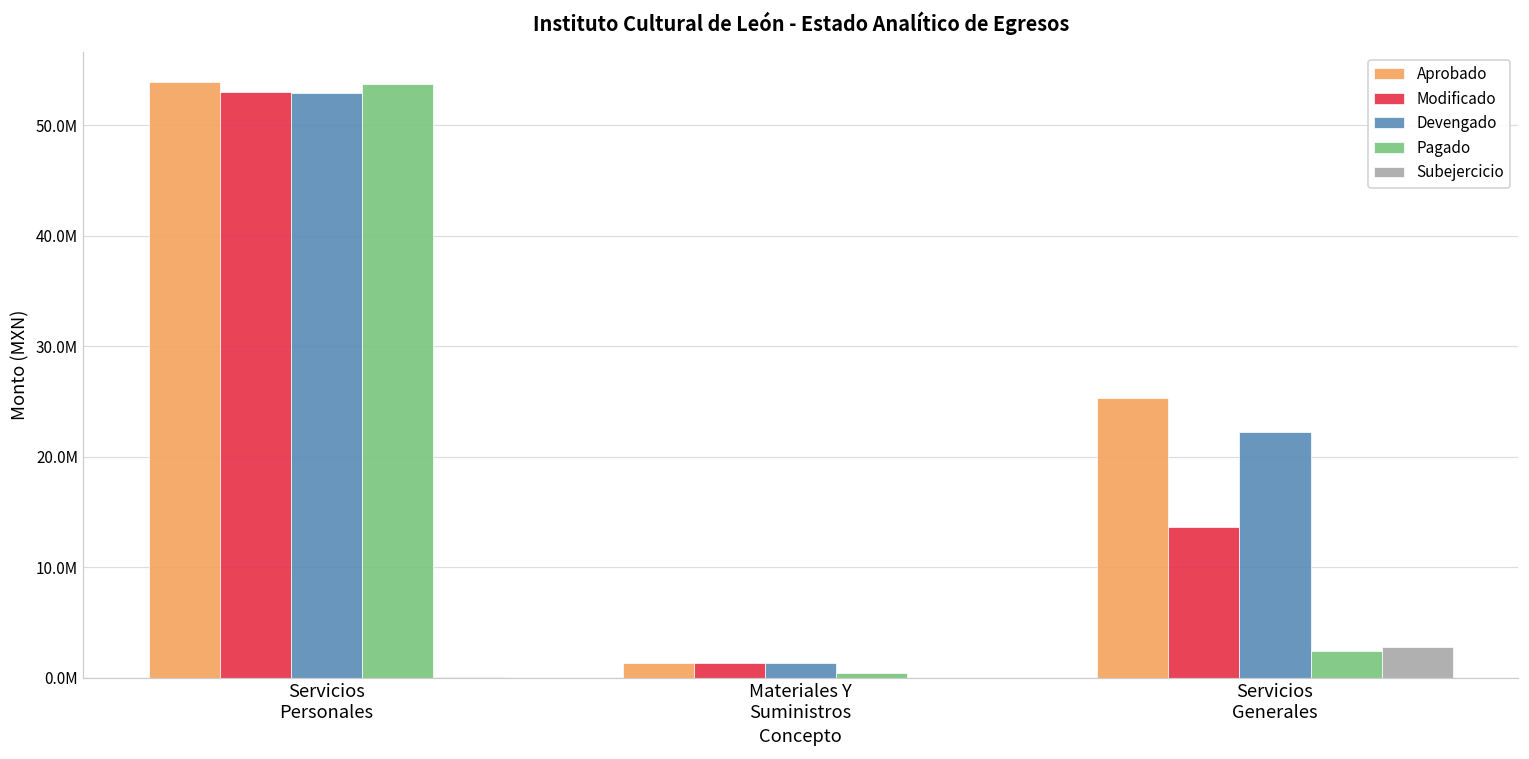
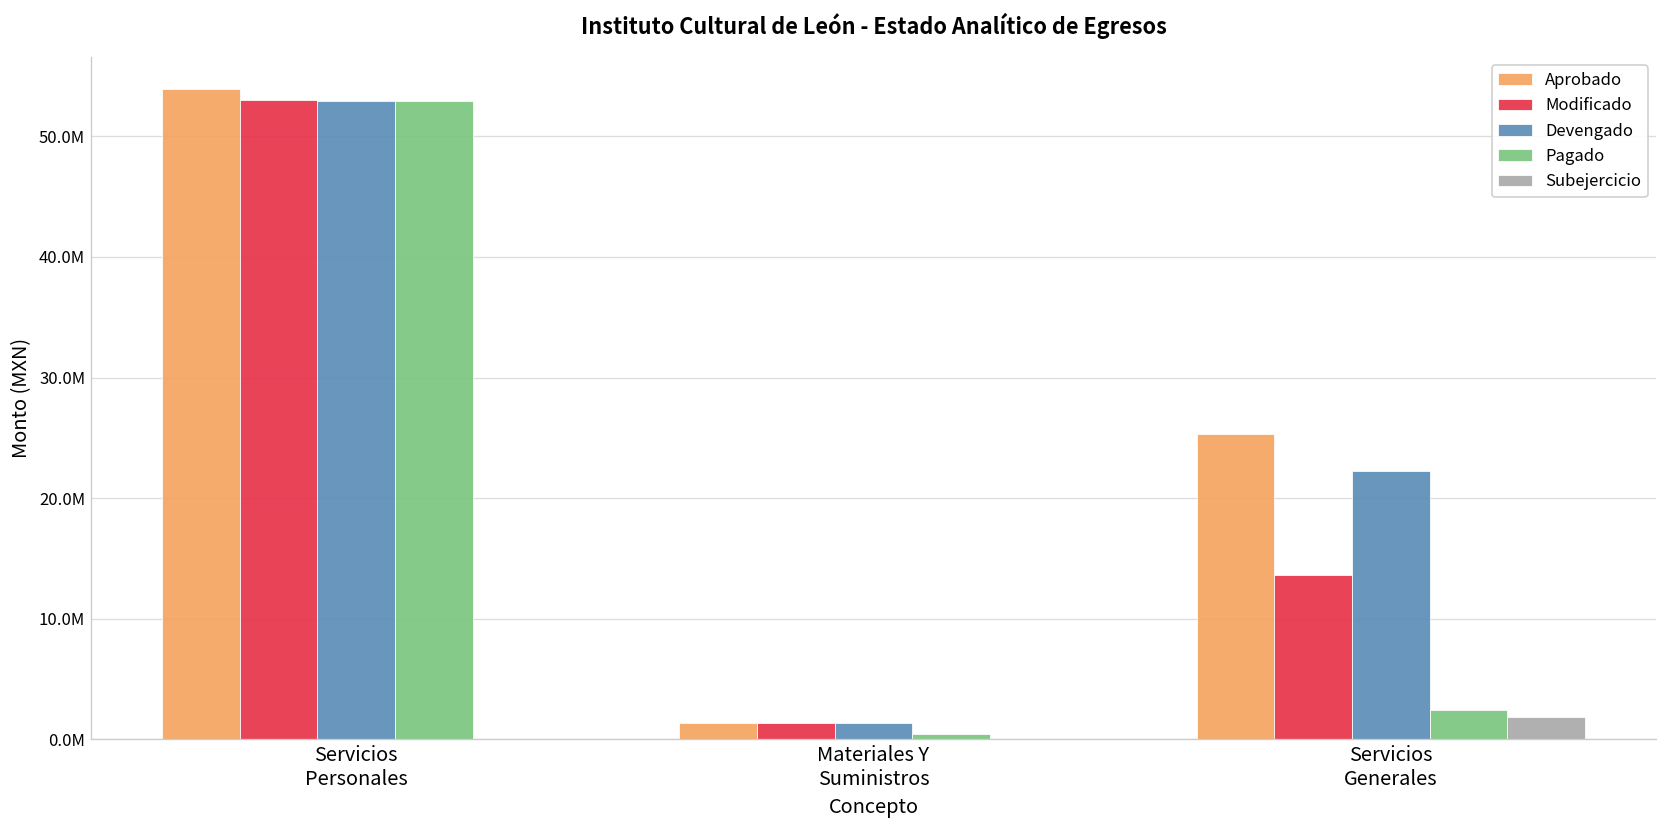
  {
    "Aprobado": {
      "Servicios Personales": 53900000,
      "Materiales Y Suministros": 1400000,
      "Servicios Generales": 25300000
    },
    "Modificado": {
      "Servicios Personales": 53000000,
      "Materiales Y Suministros": 1400000,
      "Servicios Generales": 13700000
    },
    "Devengado": {
      "Servicios Personales": 52900000,
      "Materiales Y Suministros": 1400000,
      "Servicios Generales": 22200000
    },
    "Pagado": {
-     "Servicios Personales": 53700000,
+     "Servicios Personales": 52900000,
      "Materiales Y Suministros": 400000,
      "Servicios Generales": 2400000
    },
    "Subejercicio": {
      "Materiales Y Suministros": 0,
-     "Servicios Generales": 2800000
+     "Servicios Generales": 1900000
    }
  }
